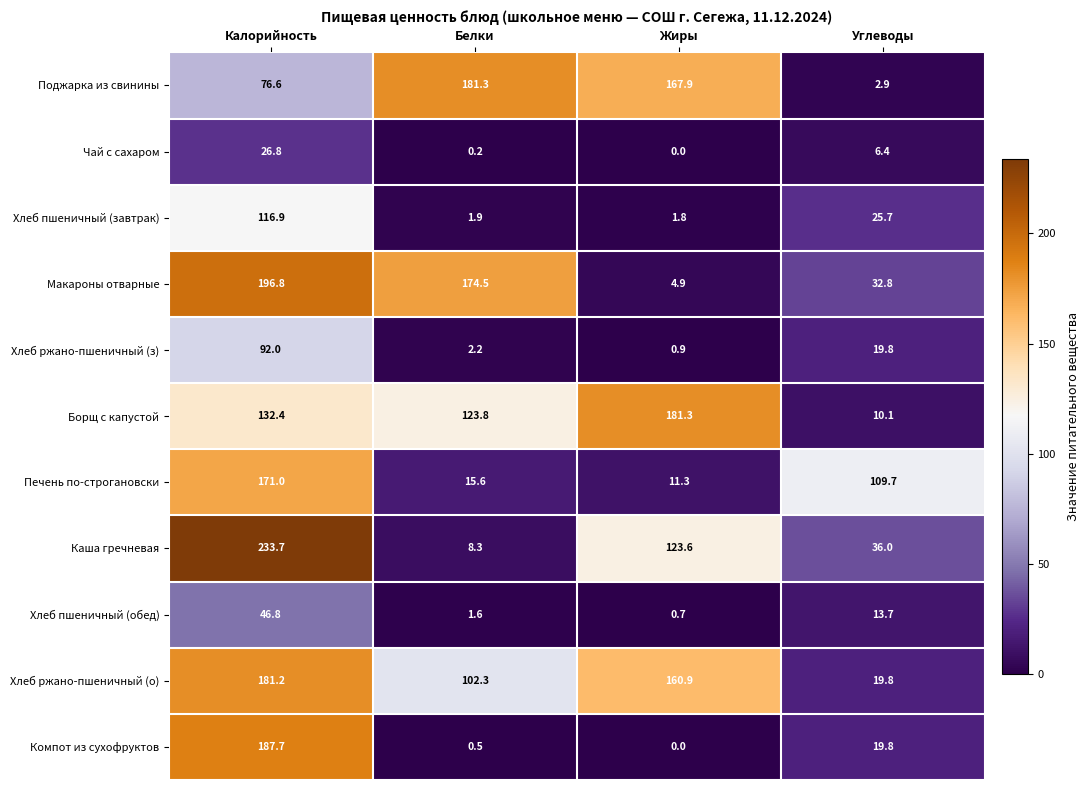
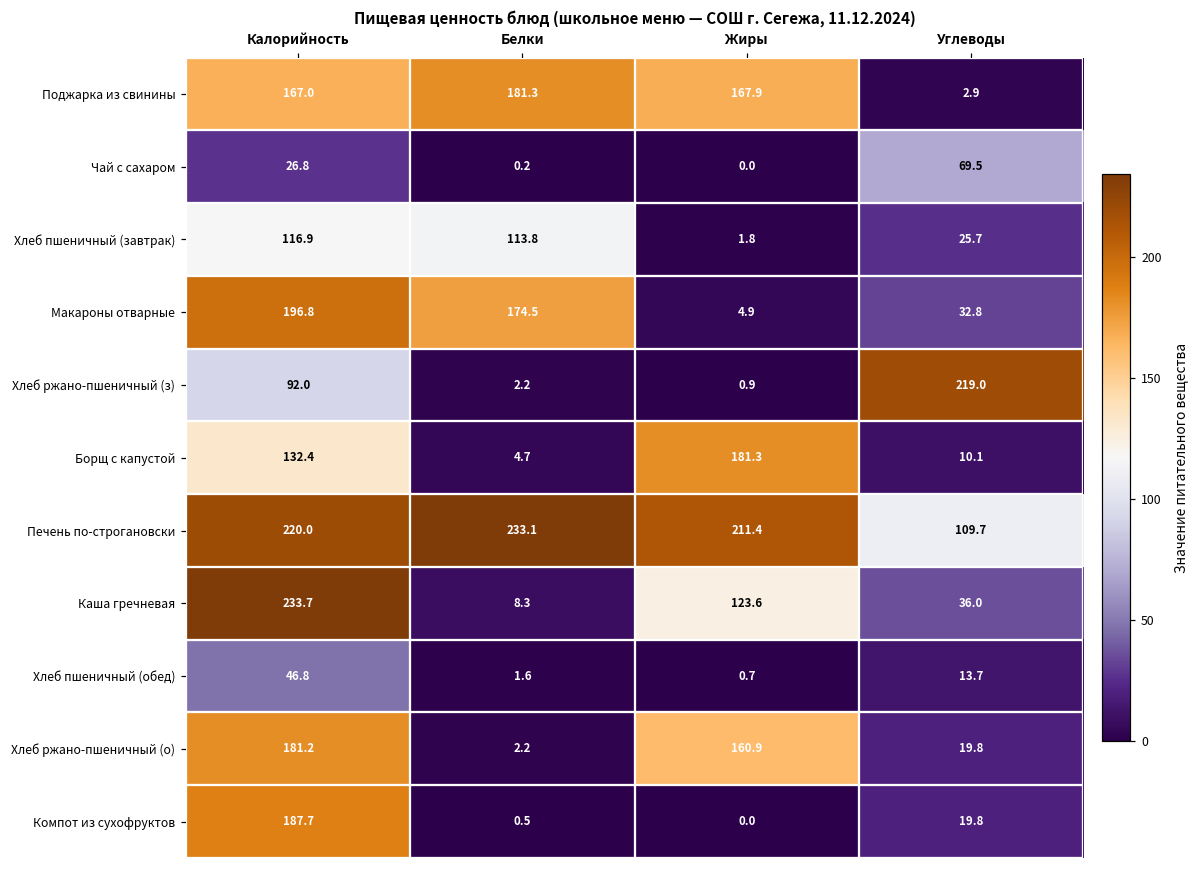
  {
    "Поджарка из свинины": {
-     "Калорийность": 76.6,
+     "Калорийность": 167.0,
      "Белки": 181.3,
      "Жиры": 167.9,
      "Углеводы": 2.9
    },
    "Чай с сахаром": {
      "Калорийность": 26.8,
      "Белки": 0.2,
      "Жиры": 0.0,
-     "Углеводы": 6.4
+     "Углеводы": 69.5
    },
    "Хлеб пшеничный (завтрак)": {
      "Калорийность": 116.9,
-     "Белки": 1.9,
+     "Белки": 113.8,
      "Жиры": 1.8,
      "Углеводы": 25.7
    },
    "Макароны отварные": {
      "Калорийность": 196.8,
      "Белки": 174.5,
      "Жиры": 4.9,
      "Углеводы": 32.8
    },
    "Хлеб ржано-пшеничный (з)": {
      "Калорийность": 92.0,
      "Белки": 2.2,
      "Жиры": 0.9,
-     "Углеводы": 19.8
+     "Углеводы": 219.0
    },
    "Борщ с капустой": {
      "Калорийность": 132.4,
-     "Белки": 123.8,
+     "Белки": 4.7,
      "Жиры": 181.3,
      "Углеводы": 10.1
    },
    "Печень по-строгановски": {
-     "Калорийность": 171.0,
-     "Белки": 15.6,
-     "Жиры": 11.3,
+     "Калорийность": 220.0,
+     "Белки": 233.1,
+     "Жиры": 211.4,
      "Углеводы": 109.7
    },
    "Каша гречневая": {
      "Калорийность": 233.7,
      "Белки": 8.3,
      "Жиры": 123.6,
      "Углеводы": 36.0
    },
    "Хлеб пшеничный (обед)": {
      "Калорийность": 46.8,
      "Белки": 1.6,
      "Жиры": 0.7,
      "Углеводы": 13.7
    },
    "Хлеб ржано-пшеничный (о)": {
      "Калорийность": 181.2,
-     "Белки": 102.3,
+     "Белки": 2.2,
      "Жиры": 160.9,
      "Углеводы": 19.8
    },
    "Компот из сухофруктов": {
      "Калорийность": 187.7,
      "Белки": 0.5,
      "Жиры": 0.0,
      "Углеводы": 19.8
    }
  }
